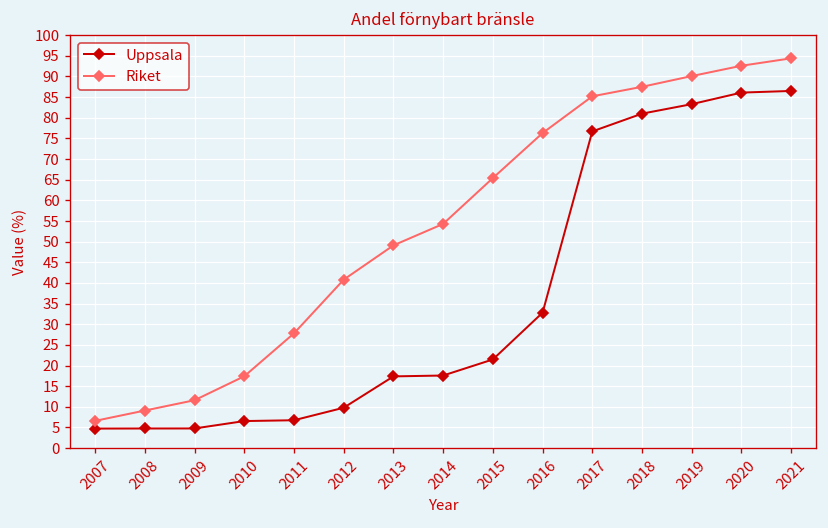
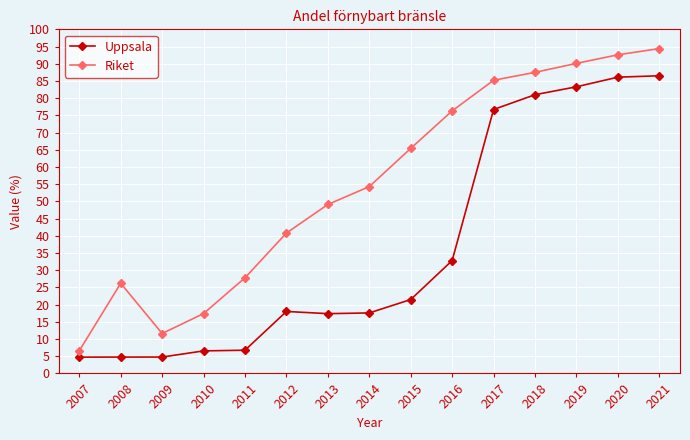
  {
    "Uppsala": {
      "2007": 5,
      "2008": 5,
      "2009": 5,
      "2010": 7,
      "2011": 7,
-     "2012": 10,
+     "2012": 18,
      "2013": 17,
      "2014": 18,
      "2015": 21,
      "2016": 33,
      "2017": 77,
      "2018": 81,
      "2019": 83,
      "2020": 86,
      "2021": 87
    },
    "Riket": {
      "2007": 7,
-     "2008": 9,
+     "2008": 26,
      "2009": 12,
      "2010": 17,
      "2011": 28,
      "2012": 41,
      "2013": 49,
      "2014": 54,
      "2015": 65,
      "2016": 76,
      "2017": 85,
      "2018": 88,
      "2019": 90,
      "2020": 93,
      "2021": 94
    }
  }
